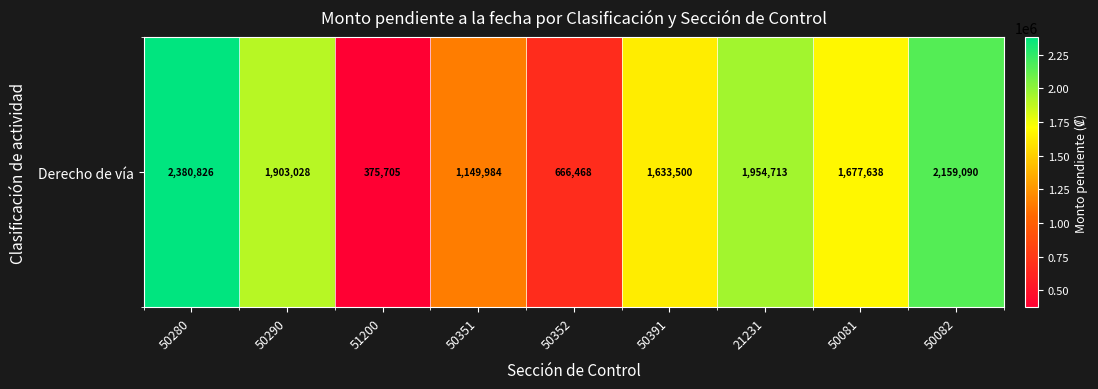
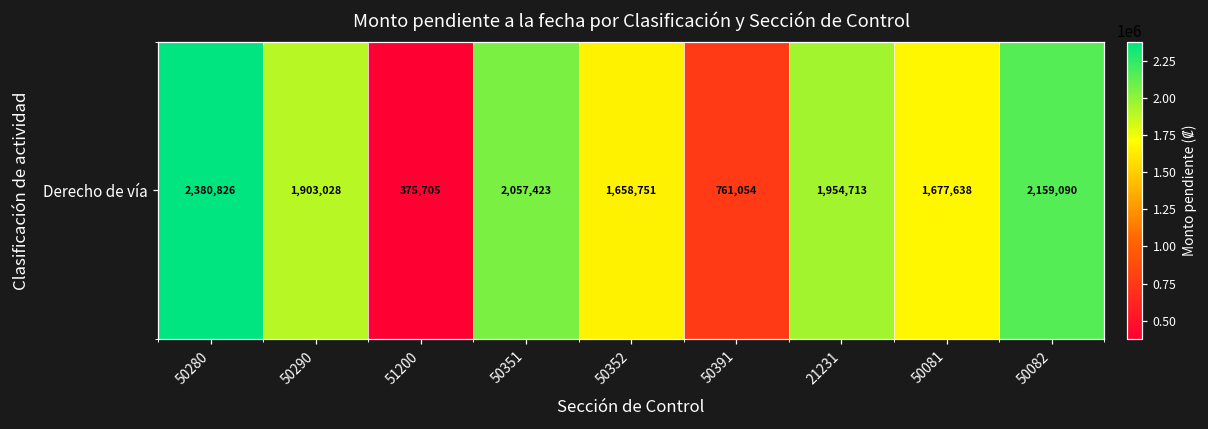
  {
    "Derecho de vía": {
      "50280": "2,380,826",
      "50290": "1,903,028",
      "51200": "375,705",
-     "50351": "1,149,984",
-     "50352": "666,468",
-     "50391": "1,633,500",
+     "50351": "2,057,423",
+     "50352": "1,658,751",
+     "50391": "761,054",
      "21231": "1,954,713",
      "50081": "1,677,638",
      "50082": "2,159,090"
    }
  }
